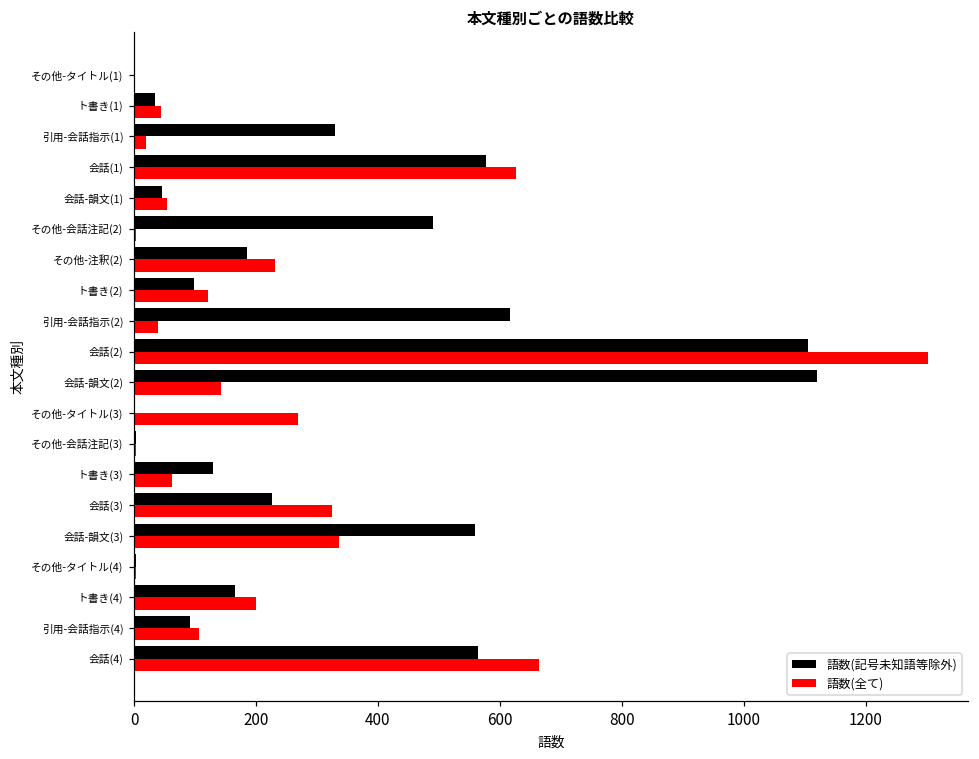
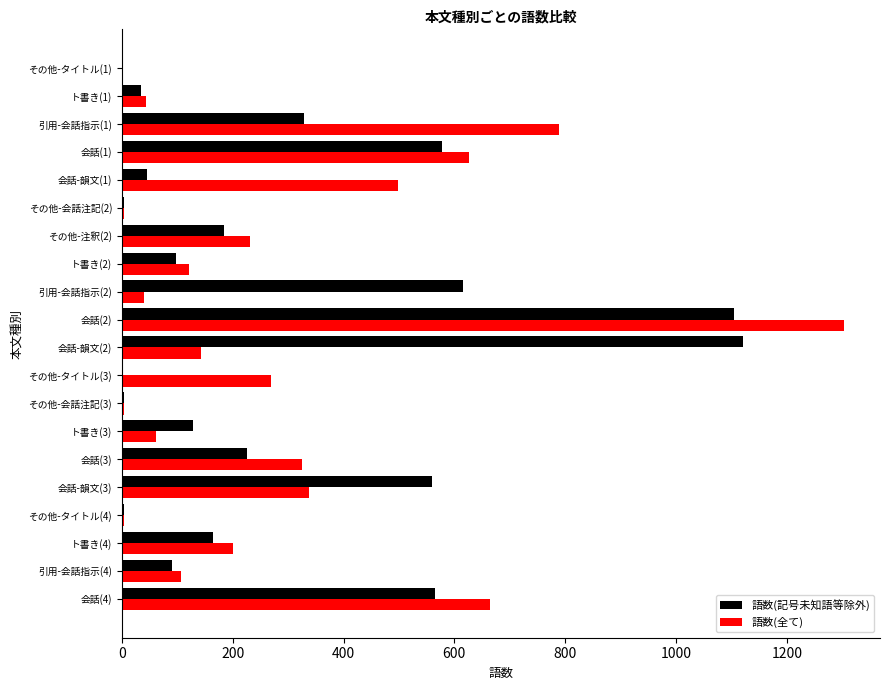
  {
    "語数(記号未知語等除外)": {
      "ト書き(1)": 30,
      "引用-会話指示(1)": 330,
      "会話(1)": 580,
      "会話-韻文(1)": 50,
-     "その他-会話注記(2)": 490,
+     "その他-会話注記(2)": 0,
      "その他-注釈(2)": 190,
      "ト書き(2)": 100,
      "引用-会話指示(2)": 620,
      "会話(2)": 1110,
      "会話-韻文(2)": 1120,
      "ト書き(3)": 130,
      "会話(3)": 230,
      "会話-韻文(3)": 560,
      "ト書き(4)": 170,
      "引用-会話指示(4)": 90,
      "会話(4)": 570
    },
    "語数(全て)": {
      "ト書き(1)": 40,
-     "引用-会話指示(1)": 20,
+     "引用-会話指示(1)": 790,
      "会話(1)": 630,
-     "会話-韻文(1)": 50,
+     "会話-韻文(1)": 500,
      "その他-注釈(2)": 230,
      "ト書き(2)": 120,
      "引用-会話指示(2)": 40,
      "会話(2)": 1300,
      "会話-韻文(2)": 140,
      "その他-タイトル(3)": 270,
      "ト書き(3)": 60,
      "会話(3)": 330,
      "会話-韻文(3)": 340,
      "ト書き(4)": 200,
      "引用-会話指示(4)": 110,
      "会話(4)": 660
    }
  }
